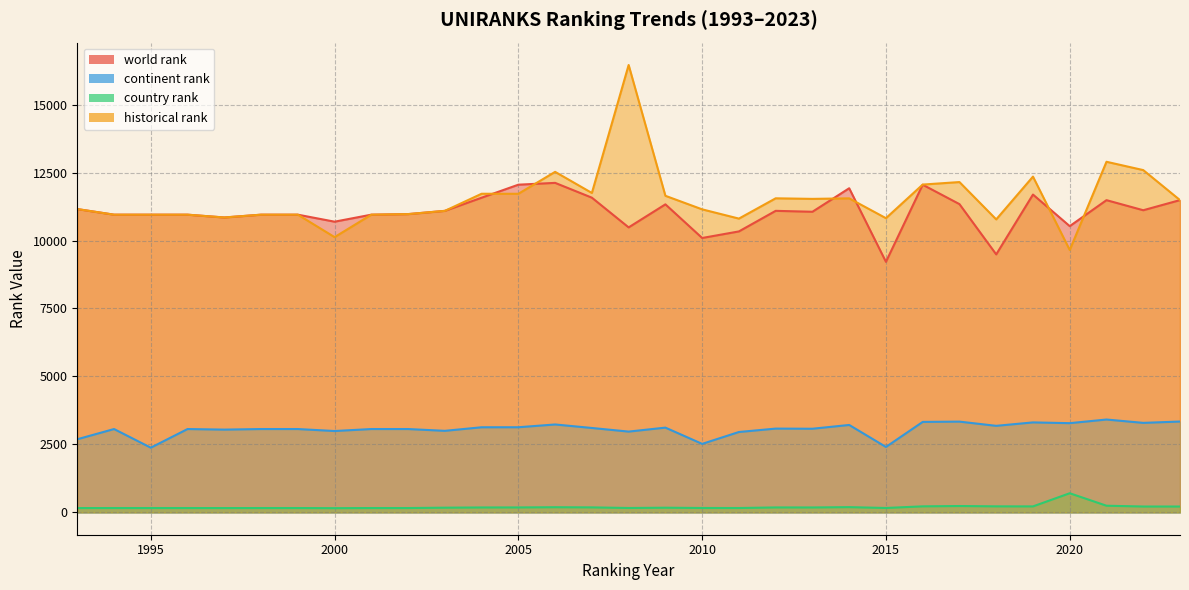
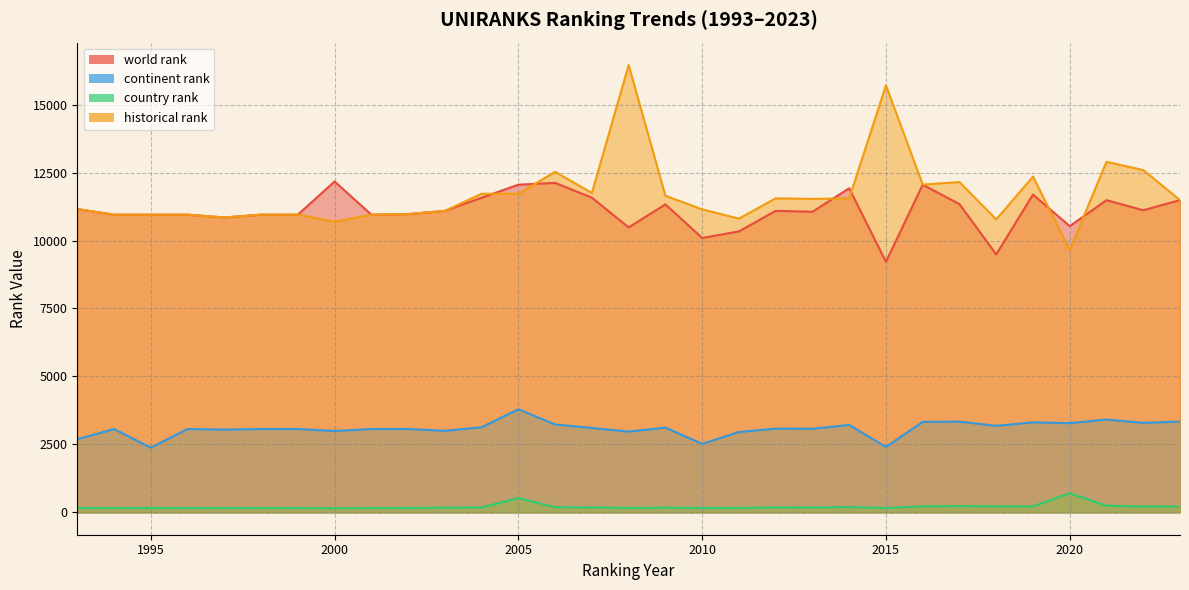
  {
    "world rank": {
-     "2000": 10700,
+     "2000": 12200,
      "2005": 12100,
      "2010": 10100,
      "2015": 9200,
      "2020": 10500
    },
    "continent rank": {
      "1995": 2400,
      "2000": 3000,
-     "2005": 3100,
+     "2005": 3800,
      "2010": 2500,
      "2015": 2400,
      "2020": 3300
    },
    "country rank": {
      "1995": 200,
      "2000": 200,
-     "2005": 200,
+     "2005": 500,
      "2010": 200,
      "2015": 200,
      "2020": 700
    },
    "historical rank": {
-     "2000": 10100,
+     "2000": 10700,
      "2005": 11700,
      "2010": 11100,
-     "2015": 10800,
+     "2015": 15700,
      "2020": 9700
    }
  }
